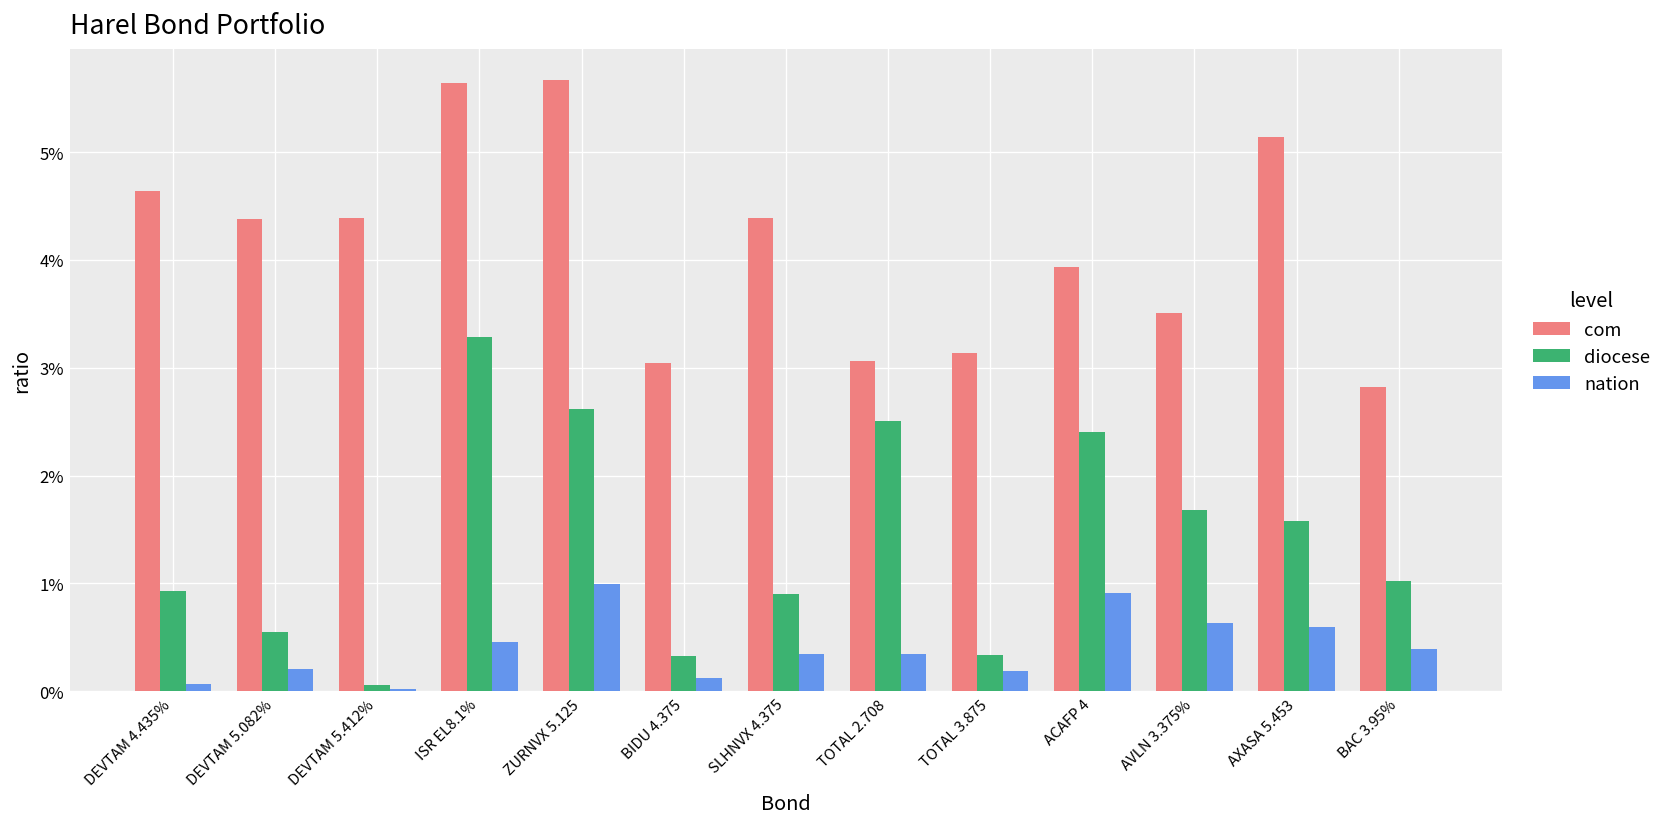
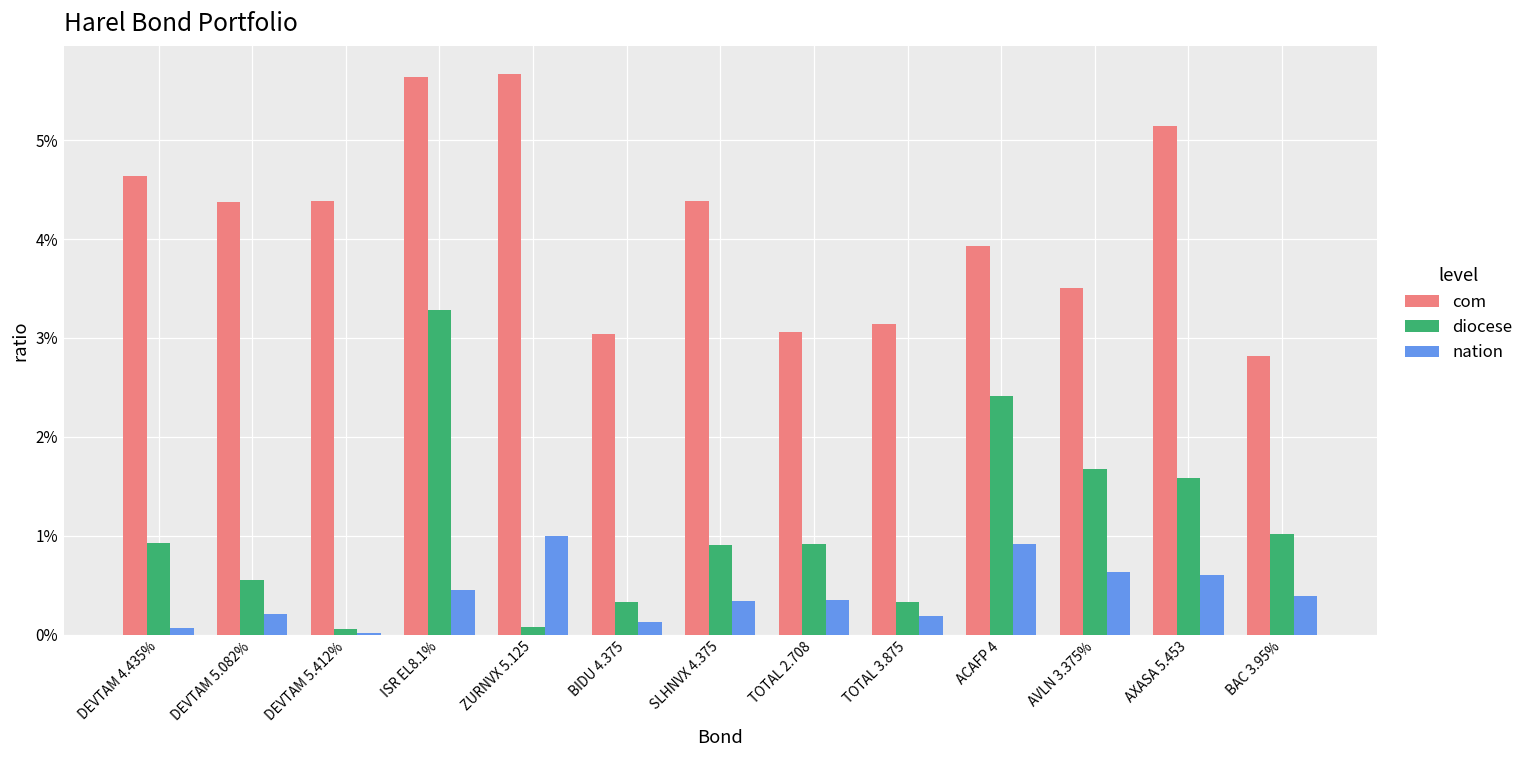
  {
    "com": {
      "DEVTAM 4.435%": "4.6%",
      "DEVTAM 5.082%": "4.4%",
      "DEVTAM 5.412%": "4.4%",
      "ISR EL8.1%": "5.6%",
      "ZURNVX 5.125": "5.7%",
      "BIDU 4.375": "3.0%",
      "SLHNVX 4.375": "4.4%",
      "TOTAL 2.708": "3.1%",
      "TOTAL 3.875": "3.1%",
      "ACAFP 4": "3.9%",
      "AVLN 3.375%": "3.5%",
      "AXASA 5.453": "5.1%",
      "BAC 3.95%": "2.8%"
    },
    "diocese": {
      "DEVTAM 4.435%": "0.9%",
      "DEVTAM 5.082%": "0.6%",
      "DEVTAM 5.412%": "0.1%",
      "ISR EL8.1%": "3.3%",
-     "ZURNVX 5.125": "2.6%",
+     "ZURNVX 5.125": "0.1%",
      "BIDU 4.375": "0.3%",
      "SLHNVX 4.375": "0.9%",
-     "TOTAL 2.708": "2.5%",
+     "TOTAL 2.708": "0.9%",
      "TOTAL 3.875": "0.3%",
      "ACAFP 4": "2.4%",
      "AVLN 3.375%": "1.7%",
      "AXASA 5.453": "1.6%",
      "BAC 3.95%": "1.0%"
    },
    "nation": {
      "DEVTAM 4.435%": "0.1%",
      "DEVTAM 5.082%": "0.2%",
      "ISR EL8.1%": "0.5%",
      "ZURNVX 5.125": "1.0%",
      "BIDU 4.375": "0.1%",
      "SLHNVX 4.375": "0.3%",
      "TOTAL 2.708": "0.3%",
      "TOTAL 3.875": "0.2%",
      "ACAFP 4": "0.9%",
      "AVLN 3.375%": "0.6%",
      "AXASA 5.453": "0.6%",
      "BAC 3.95%": "0.4%"
    }
  }
